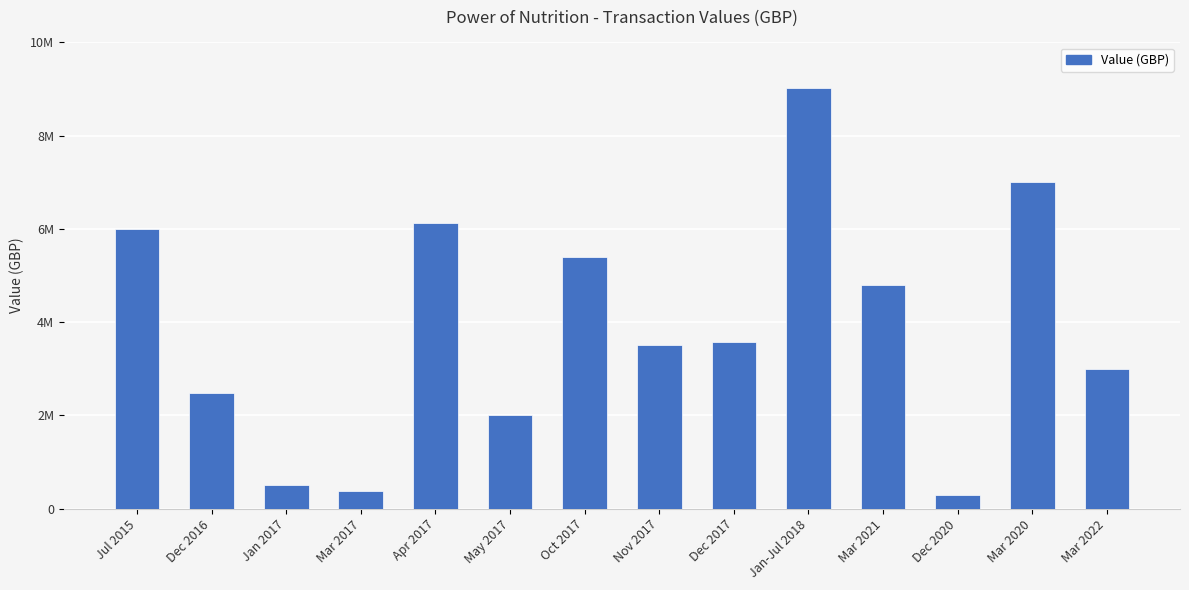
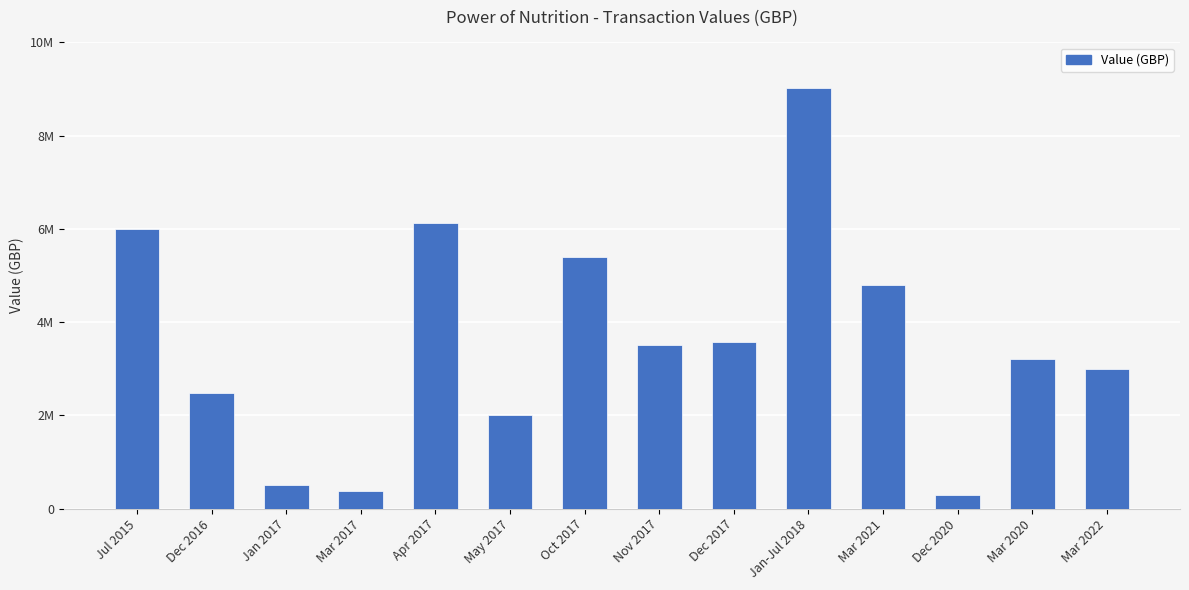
  {
    "Jul 2015": 6000000,
    "Dec 2016": 2500000,
    "Jan 2017": 500000,
    "Mar 2017": 400000,
    "Apr 2017": 6100000,
    "May 2017": 2000000,
    "Oct 2017": 5400000,
    "Nov 2017": 3500000,
    "Dec 2017": 3600000,
    "Jan-Jul 2018": 9000000,
    "Mar 2021": 4800000,
    "Dec 2020": 300000,
-   "Mar 2020": 7000000,
+   "Mar 2020": 3200000,
    "Mar 2022": 3000000
  }
